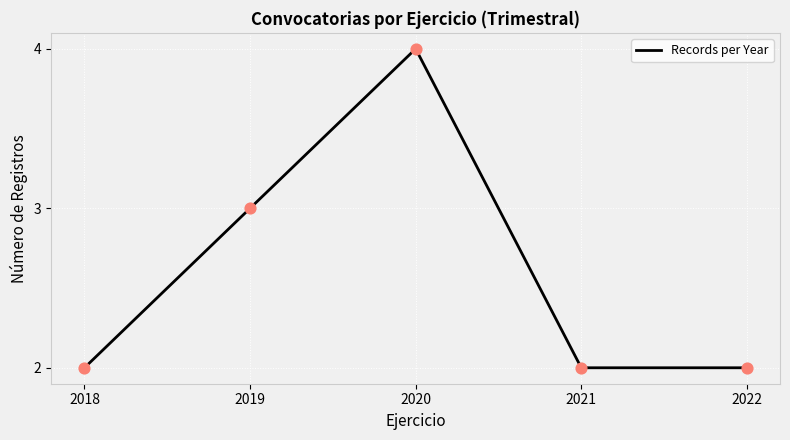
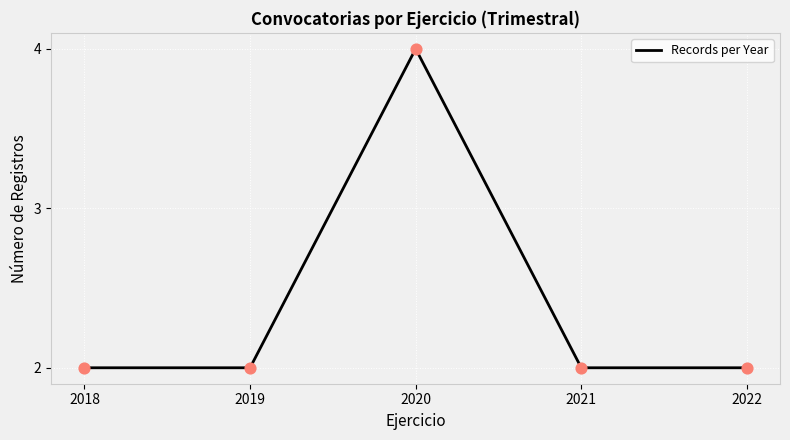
  {
    "2018": 2,
-   "2019": 3,
+   "2019": 2,
    "2020": 4,
    "2021": 2,
    "2022": 2
  }
